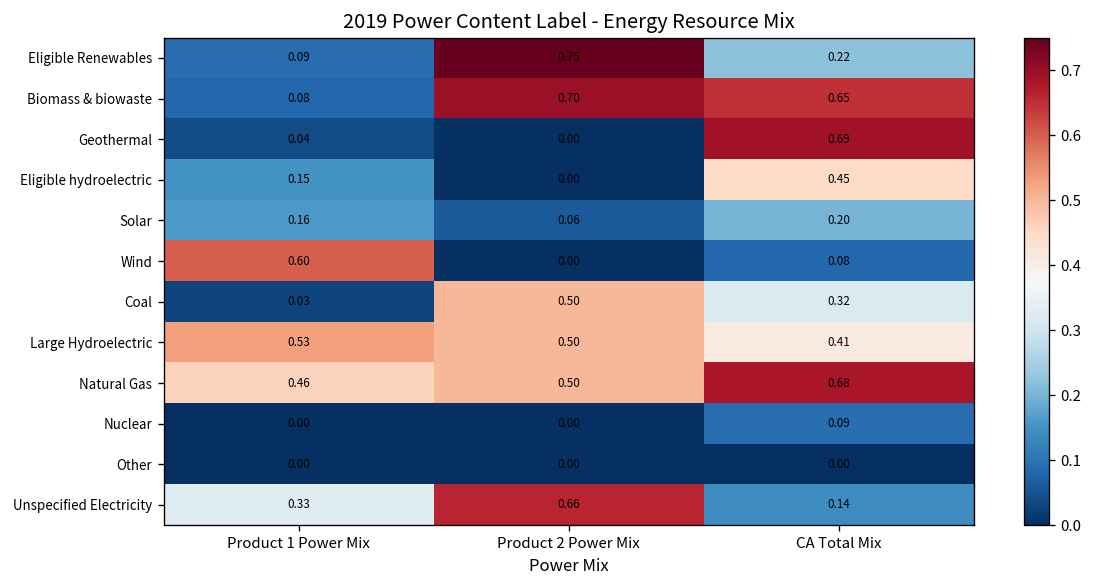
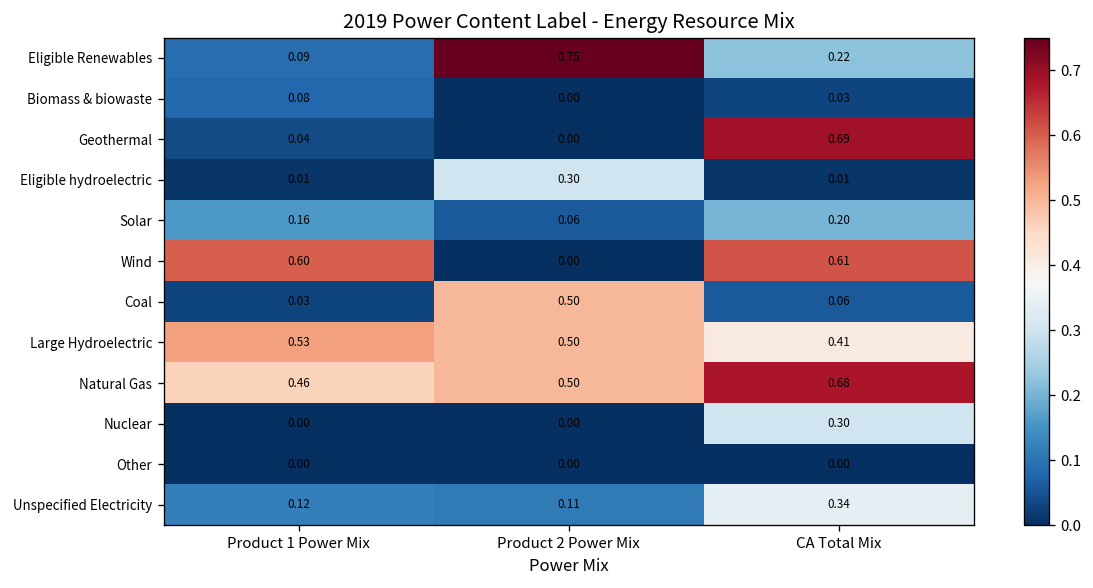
  {
    "Eligible Renewables": {
      "Product 1 Power Mix": 0.09,
      "Product 2 Power Mix": 0.75,
      "CA Total Mix": 0.22
    },
    "Biomass & biowaste": {
      "Product 1 Power Mix": 0.08,
-     "Product 2 Power Mix": 0.70,
-     "CA Total Mix": 0.65
+     "Product 2 Power Mix": 0.00,
+     "CA Total Mix": 0.03
    },
    "Geothermal": {
      "Product 1 Power Mix": 0.04,
      "Product 2 Power Mix": 0.00,
      "CA Total Mix": 0.69
    },
    "Eligible hydroelectric": {
-     "Product 1 Power Mix": 0.15,
-     "Product 2 Power Mix": 0.00,
-     "CA Total Mix": 0.45
+     "Product 1 Power Mix": 0.01,
+     "Product 2 Power Mix": 0.30,
+     "CA Total Mix": 0.01
    },
    "Solar": {
      "Product 1 Power Mix": 0.16,
      "Product 2 Power Mix": 0.06,
      "CA Total Mix": 0.20
    },
    "Wind": {
      "Product 1 Power Mix": 0.60,
      "Product 2 Power Mix": 0.00,
-     "CA Total Mix": 0.08
+     "CA Total Mix": 0.61
    },
    "Coal": {
      "Product 1 Power Mix": 0.03,
      "Product 2 Power Mix": 0.50,
-     "CA Total Mix": 0.32
+     "CA Total Mix": 0.06
    },
    "Large Hydroelectric": {
      "Product 1 Power Mix": 0.53,
      "Product 2 Power Mix": 0.50,
      "CA Total Mix": 0.41
    },
    "Natural Gas": {
      "Product 1 Power Mix": 0.46,
      "Product 2 Power Mix": 0.50,
      "CA Total Mix": 0.68
    },
    "Nuclear": {
      "Product 1 Power Mix": 0.00,
      "Product 2 Power Mix": 0.00,
-     "CA Total Mix": 0.09
+     "CA Total Mix": 0.30
    },
    "Other": {
      "Product 1 Power Mix": 0.00,
      "Product 2 Power Mix": 0.00,
      "CA Total Mix": 0.00
    },
    "Unspecified Electricity": {
-     "Product 1 Power Mix": 0.33,
-     "Product 2 Power Mix": 0.66,
-     "CA Total Mix": 0.14
+     "Product 1 Power Mix": 0.12,
+     "Product 2 Power Mix": 0.11,
+     "CA Total Mix": 0.34
    }
  }
